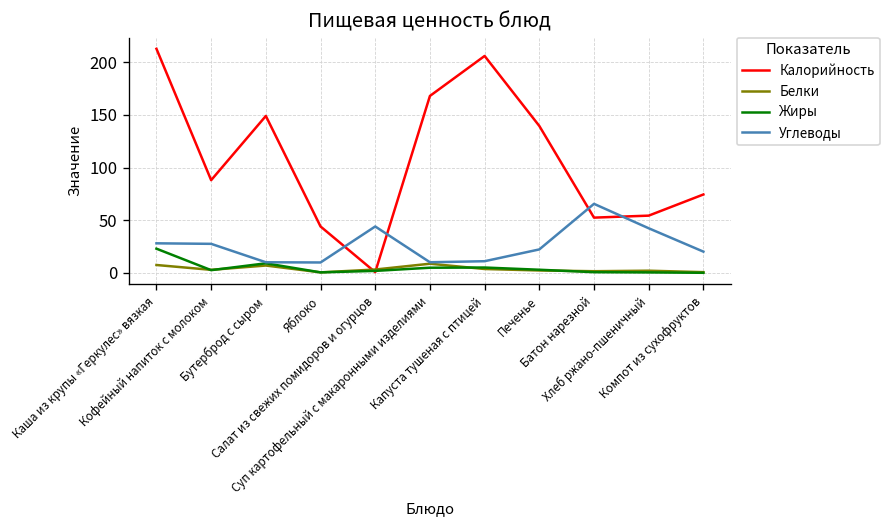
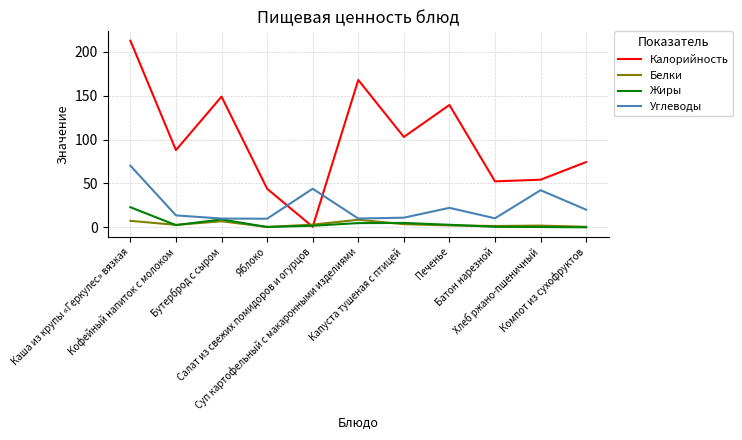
  {
    "Калорийность": {
      "Каша из крупы «Геркулес» вязкая": 210,
      "Кофейный напиток с молоком": 90,
      "Бутерброд с сыром": 150,
      "Яблоко": 40,
      "Суп картофельный с макаронными изделиями": 170,
-     "Капуста тушеная с птицей": 210,
+     "Капуста тушеная с птицей": 100,
      "Печенье": 140,
      "Батон нарезной": 50,
      "Хлеб ржано-пшеничный": 50,
      "Компот из сухофруктов": 70
    },
    "Белки": {
      "Каша из крупы «Геркулес» вязкая": 10
    },
    "Жиры": {
      "Каша из крупы «Геркулес» вязкая": 20,
      "Суп картофельный с макаронными изделиями": 0
    },
    "Углеводы": {
-     "Каша из крупы «Геркулес» вязкая": 30,
-     "Кофейный напиток с молоком": 30,
+     "Каша из крупы «Геркулес» вязкая": 70,
+     "Кофейный напиток с молоком": 10,
      "Яблоко": 10,
      "Салат из свежих помидоров и огурцов": 40,
      "Капуста тушеная с птицей": 10,
      "Печенье": 20,
-     "Батон нарезной": 70,
+     "Батон нарезной": 10,
      "Хлеб ржано-пшеничный": 40,
      "Компот из сухофруктов": 20
    }
  }
